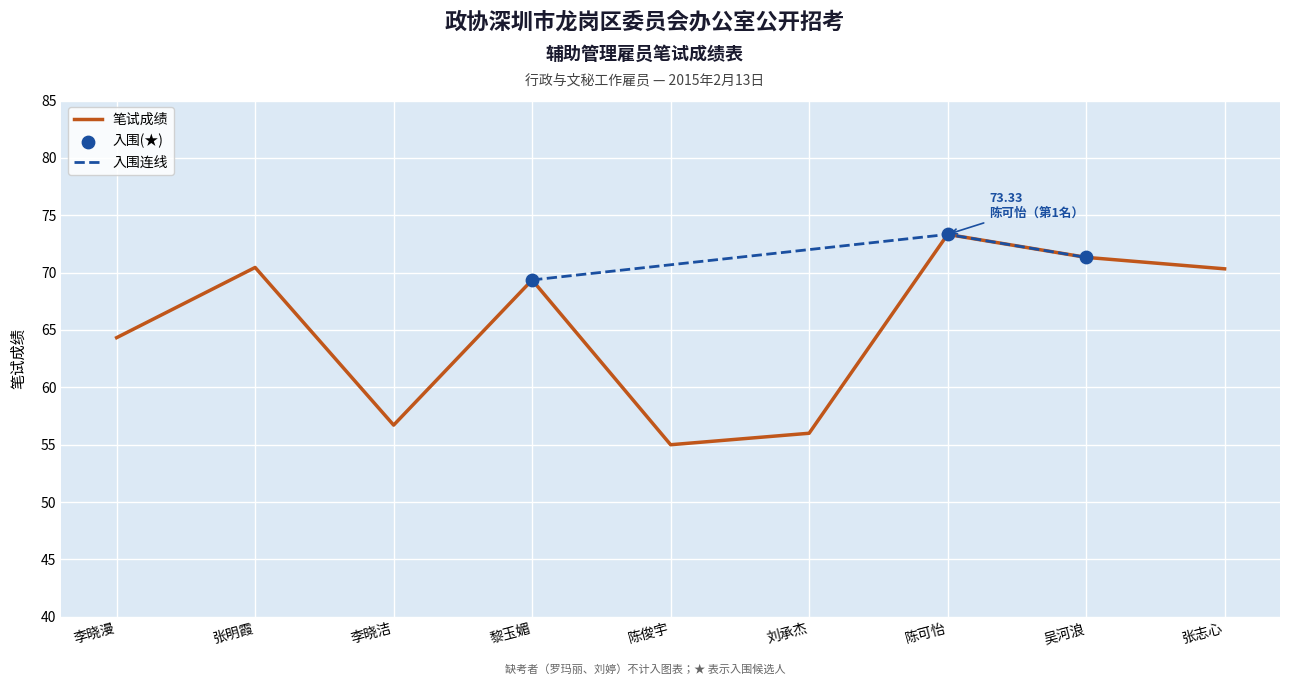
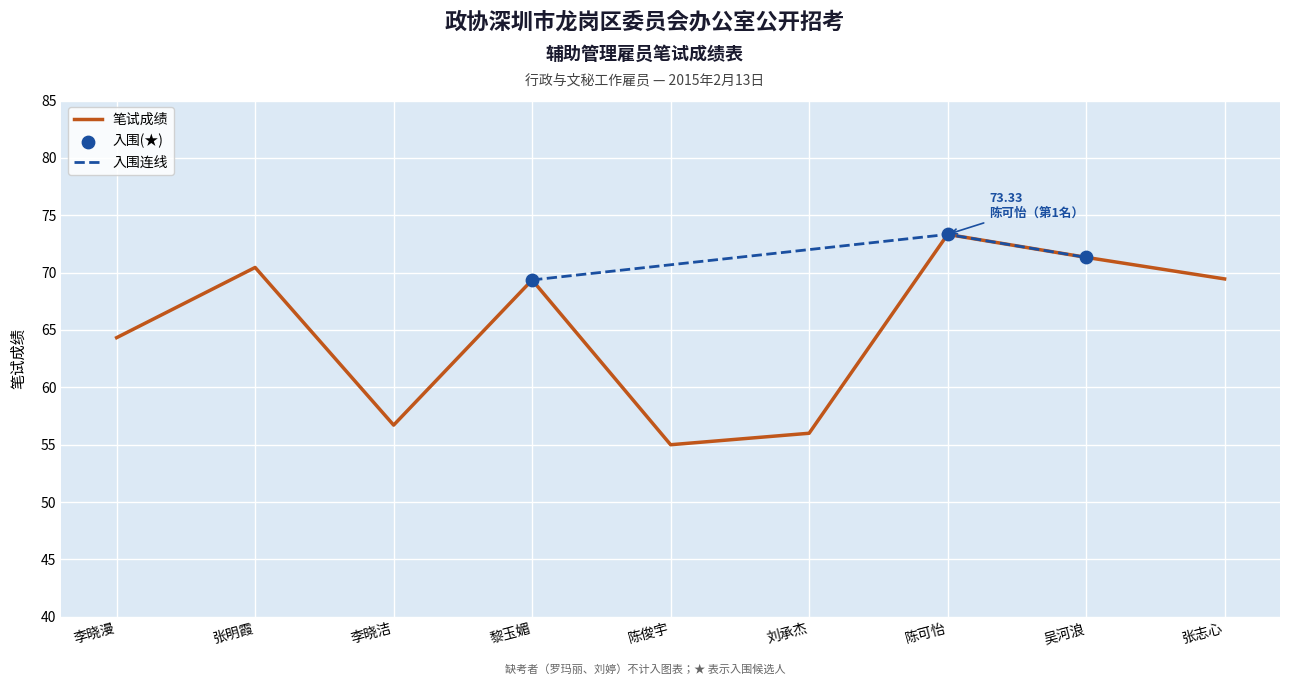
  {
    "笔试成绩": {
      "李晓漫": 64.3,
      "张明霞": 70.5,
      "李晓洁": 56.7,
      "陈俊宇": 55.0,
      "刘承杰": 56.0,
-     "张志心": 70.3
+     "张志心": 69.5
    }
  }
